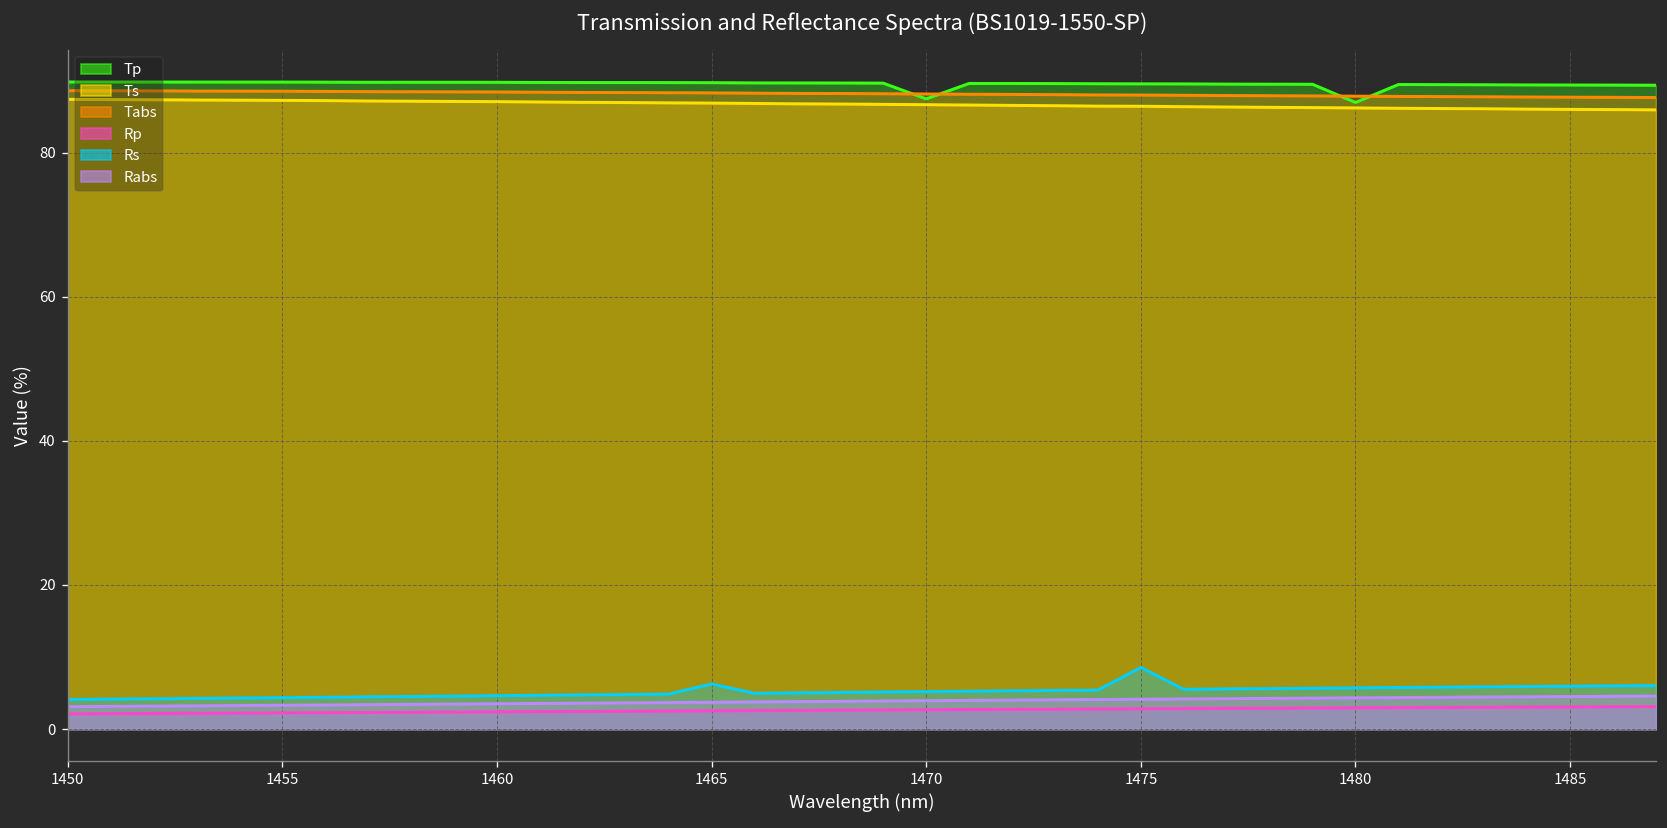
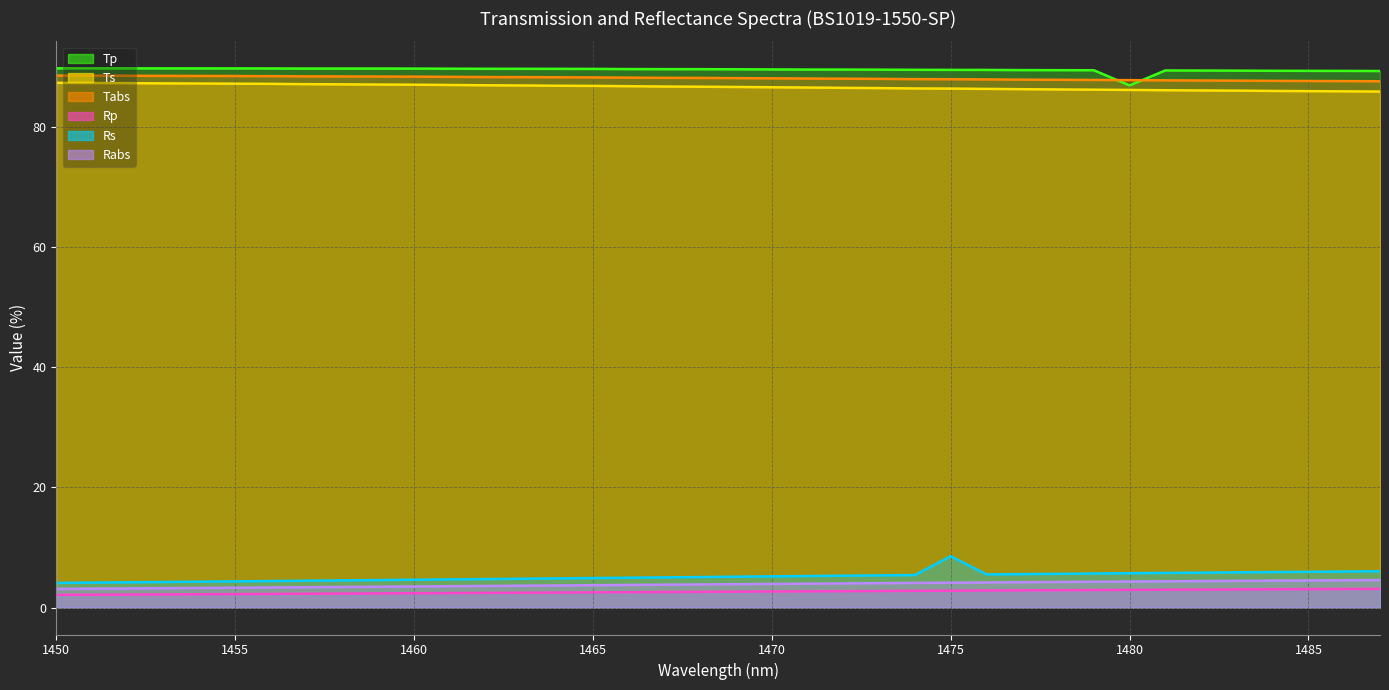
  {
    "Tp": {
      "1450": 90,
      "1455": 90,
      "1460": 90,
      "1465": 90,
-     "1470": 87,
+     "1470": 90,
      "1475": 90,
      "1480": 87,
      "1485": 89
    },
    "Rs": {
      "1450": 4,
      "1455": 4,
      "1460": 5,
-     "1465": 6,
+     "1465": 5,
      "1470": 5,
      "1475": 9,
      "1480": 6,
      "1485": 6
    }
  }
